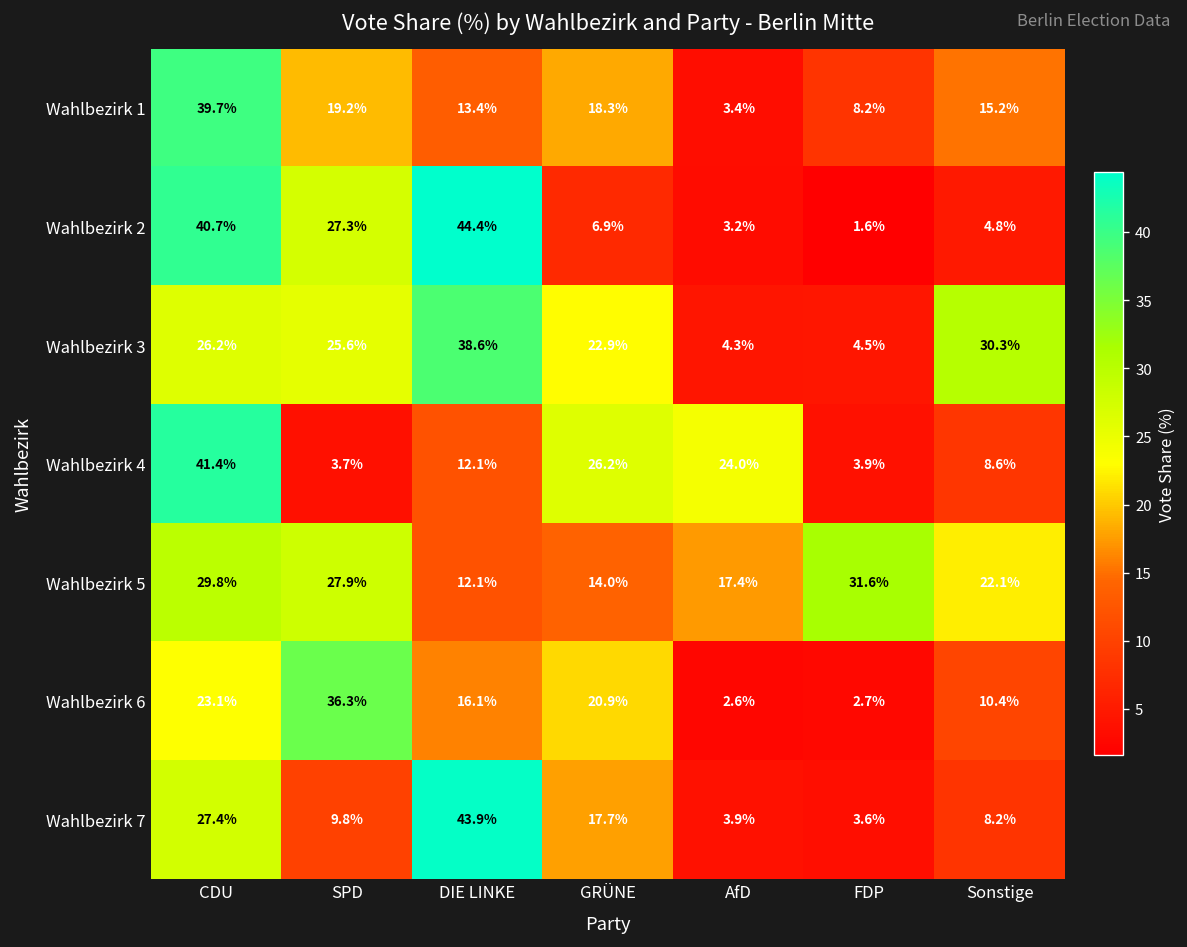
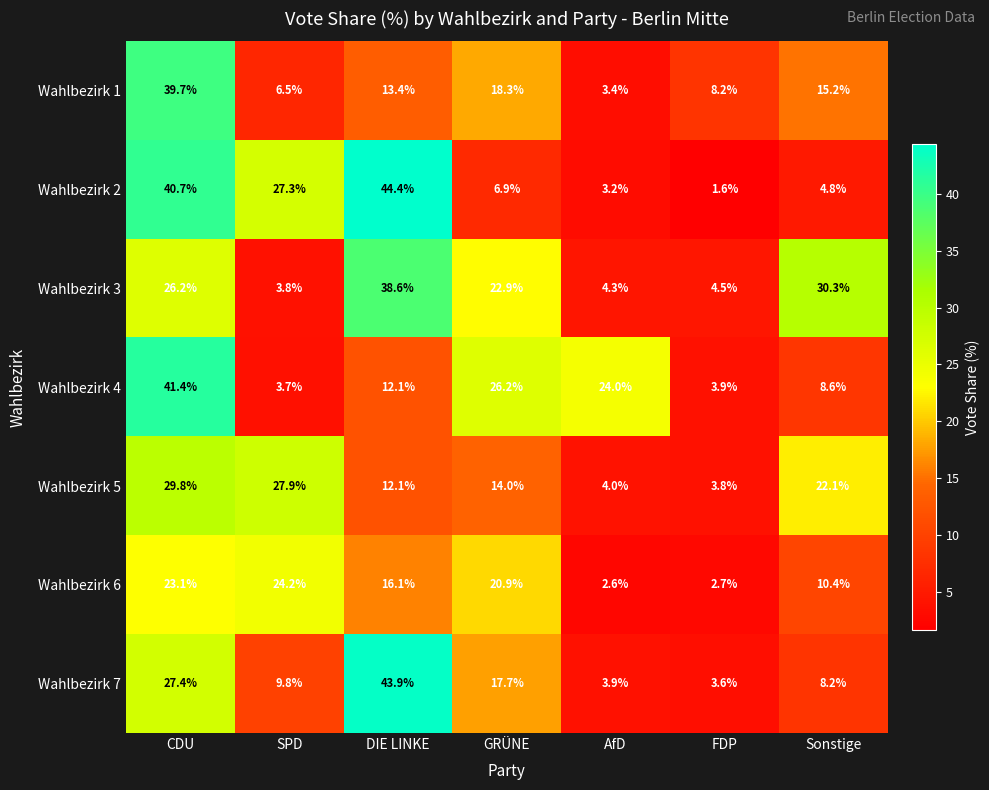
  {
    "Wahlbezirk 1": {
      "CDU": "39.7%",
-     "SPD": "19.2%",
+     "SPD": "6.5%",
      "DIE LINKE": "13.4%",
      "GRÜNE": "18.3%",
      "AfD": "3.4%",
      "FDP": "8.2%",
      "Sonstige": "15.2%"
    },
    "Wahlbezirk 2": {
      "CDU": "40.7%",
      "SPD": "27.3%",
      "DIE LINKE": "44.4%",
      "GRÜNE": "6.9%",
      "AfD": "3.2%",
      "FDP": "1.6%",
      "Sonstige": "4.8%"
    },
    "Wahlbezirk 3": {
      "CDU": "26.2%",
-     "SPD": "25.6%",
+     "SPD": "3.8%",
      "DIE LINKE": "38.6%",
      "GRÜNE": "22.9%",
      "AfD": "4.3%",
      "FDP": "4.5%",
      "Sonstige": "30.3%"
    },
    "Wahlbezirk 4": {
      "CDU": "41.4%",
      "SPD": "3.7%",
      "DIE LINKE": "12.1%",
      "GRÜNE": "26.2%",
      "AfD": "24.0%",
      "FDP": "3.9%",
      "Sonstige": "8.6%"
    },
    "Wahlbezirk 5": {
      "CDU": "29.8%",
      "SPD": "27.9%",
      "DIE LINKE": "12.1%",
      "GRÜNE": "14.0%",
-     "AfD": "17.4%",
-     "FDP": "31.6%",
+     "AfD": "4.0%",
+     "FDP": "3.8%",
      "Sonstige": "22.1%"
    },
    "Wahlbezirk 6": {
      "CDU": "23.1%",
-     "SPD": "36.3%",
+     "SPD": "24.2%",
      "DIE LINKE": "16.1%",
      "GRÜNE": "20.9%",
      "AfD": "2.6%",
      "FDP": "2.7%",
      "Sonstige": "10.4%"
    },
    "Wahlbezirk 7": {
      "CDU": "27.4%",
      "SPD": "9.8%",
      "DIE LINKE": "43.9%",
      "GRÜNE": "17.7%",
      "AfD": "3.9%",
      "FDP": "3.6%",
      "Sonstige": "8.2%"
    }
  }
